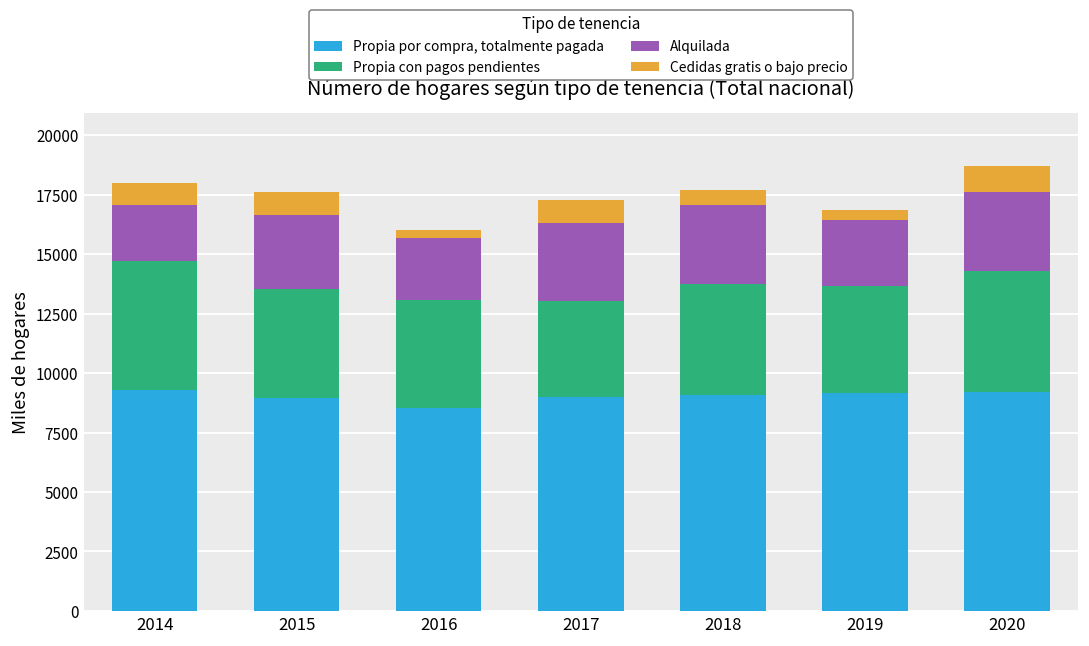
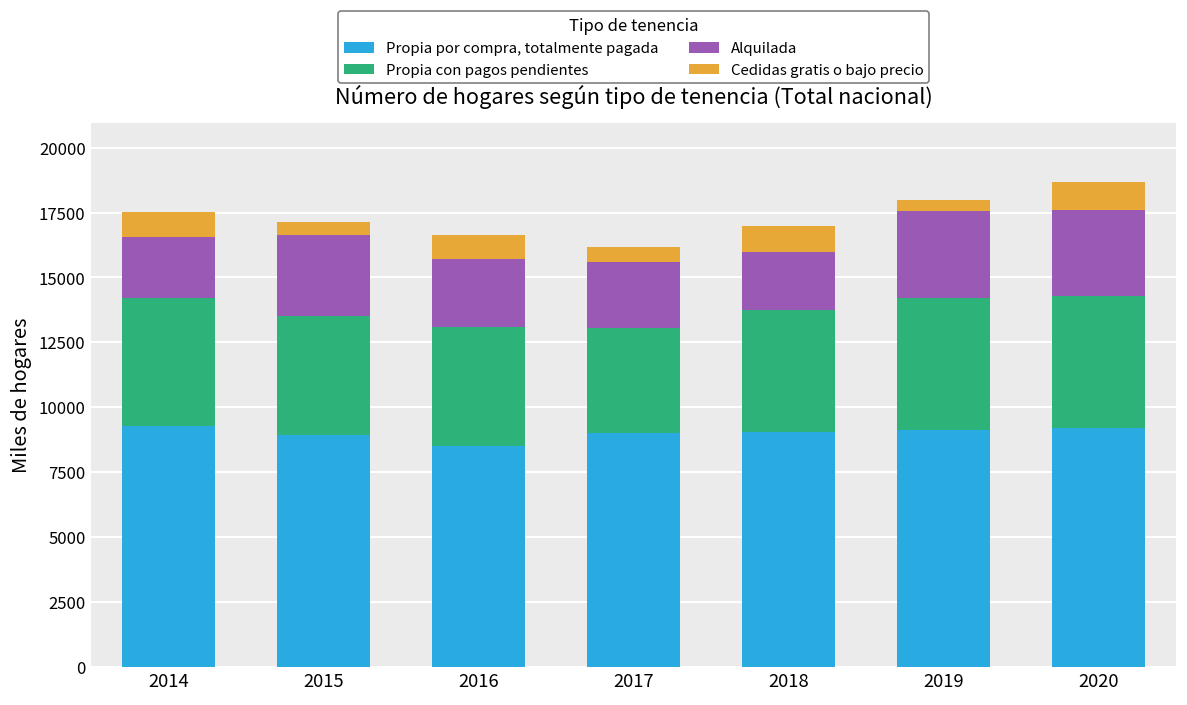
  {
    "Propia por compra, totalmente pagada": {
      "2014": 9300,
      "2015": 8900,
      "2016": 8500,
      "2017": 9000,
      "2018": 9100,
      "2019": 9100,
      "2020": 9200
    },
    "Propia con pagos pendientes": {
-     "2014": 5400,
+     "2014": 5000,
      "2015": 4600,
      "2016": 4600,
      "2017": 4000,
      "2018": 4700,
-     "2019": 4500,
+     "2019": 5100,
      "2020": 5100
    },
    "Alquilada": {
      "2014": 2300,
      "2015": 3100,
      "2016": 2600,
-     "2017": 3300,
-     "2018": 3300,
-     "2019": 2700,
+     "2017": 2600,
+     "2018": 2200,
+     "2019": 3300,
      "2020": 3300
    },
    "Cedidas gratis o bajo precio": {
      "2014": 900,
-     "2015": 1000,
-     "2016": 300,
-     "2017": 1000,
-     "2018": 600,
+     "2015": 500,
+     "2016": 1000,
+     "2017": 600,
+     "2018": 1000,
      "2019": 400,
      "2020": 1100
    }
  }
